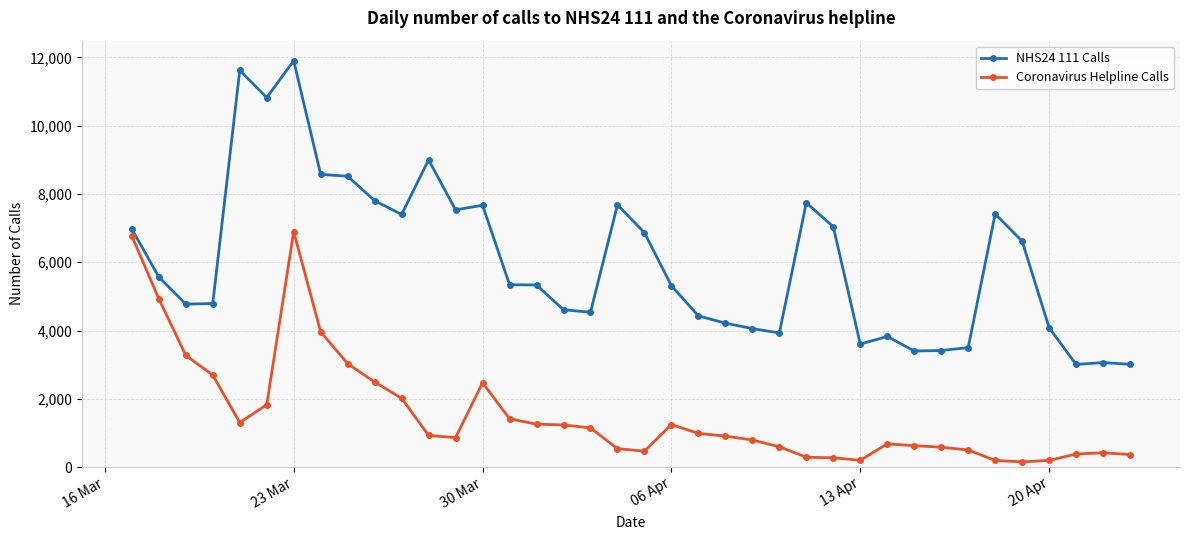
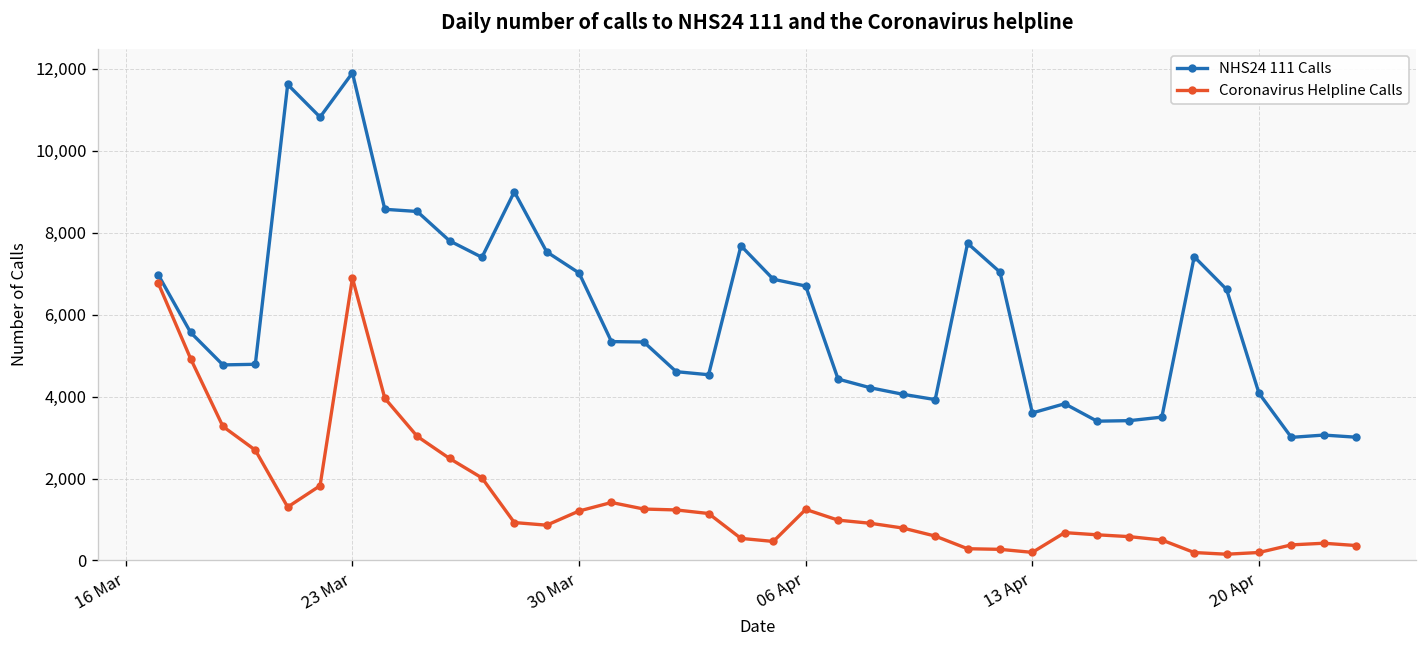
  {
    "NHS24 111 Calls": {
      "23 Mar": "11,900",
-     "30 Mar": "7,700",
-     "06 Apr": "5,300",
+     "30 Mar": "7,000",
+     "06 Apr": "6,700",
      "13 Apr": "3,600",
      "20 Apr": "4,100"
    },
    "Coronavirus Helpline Calls": {
      "23 Mar": "6,900",
-     "30 Mar": "2,500",
+     "30 Mar": "1,200",
      "06 Apr": "1,200",
      "13 Apr": "200",
      "20 Apr": "200"
    }
  }
